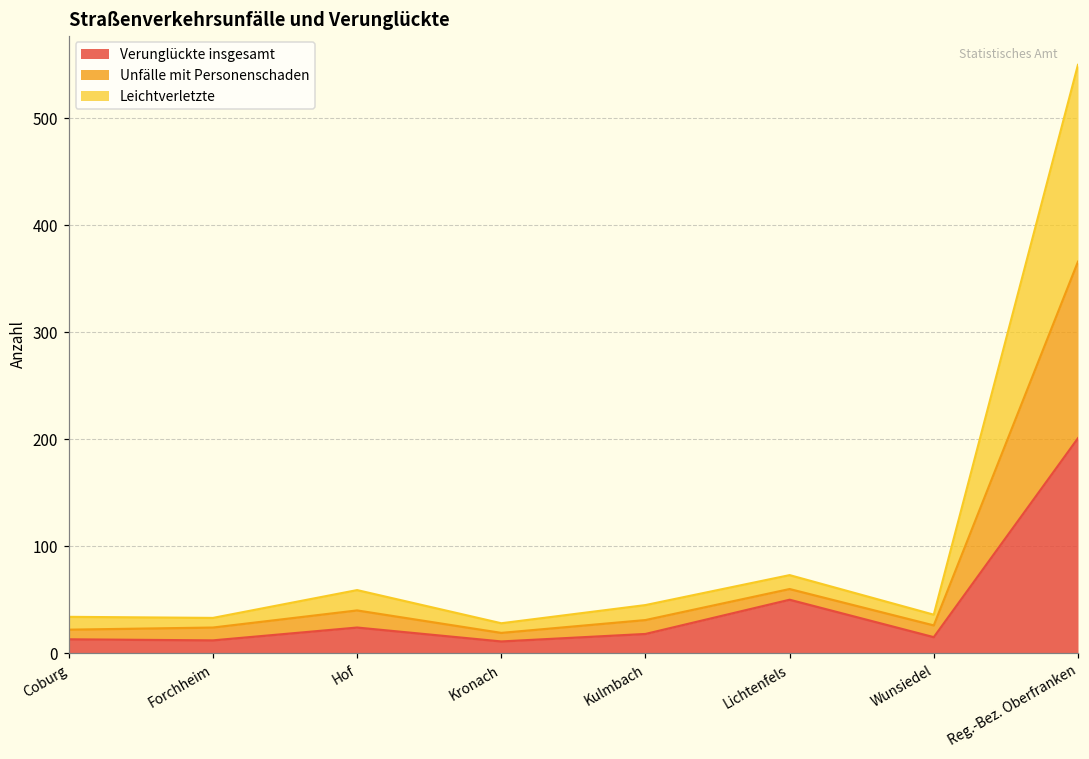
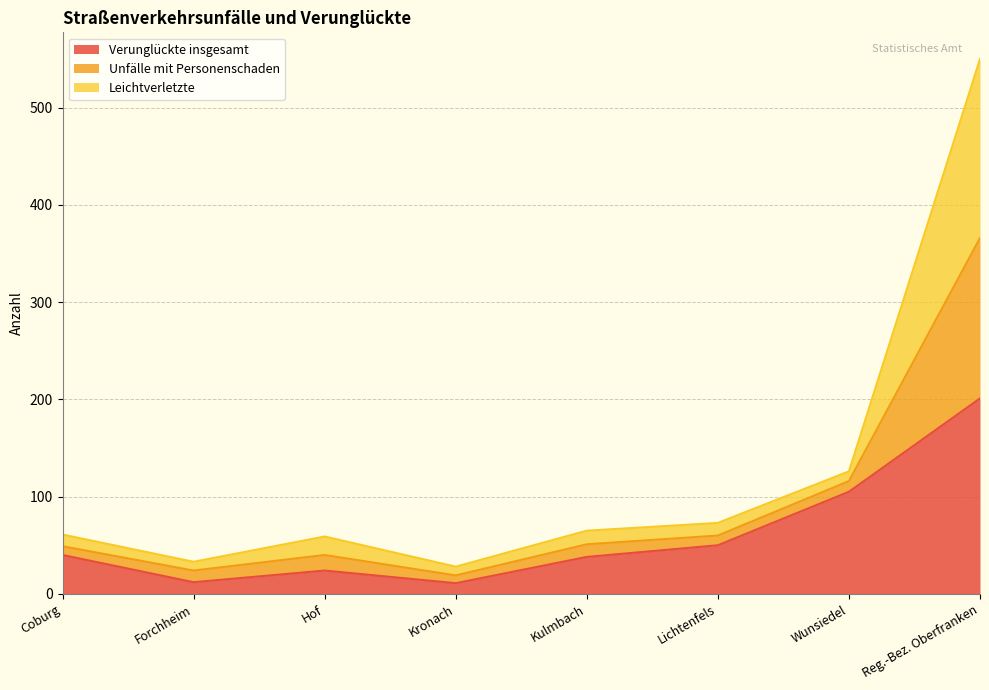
  {
    "Verunglückte insgesamt": {
-     "Coburg": 10,
+     "Coburg": 40,
      "Forchheim": 10,
      "Hof": 20,
      "Kronach": 10,
-     "Kulmbach": 20,
+     "Kulmbach": 40,
      "Lichtenfels": 50,
-     "Wunsiedel": 20,
+     "Wunsiedel": 110,
      "Reg.-Bez. Oberfranken": 200
    }
  }
